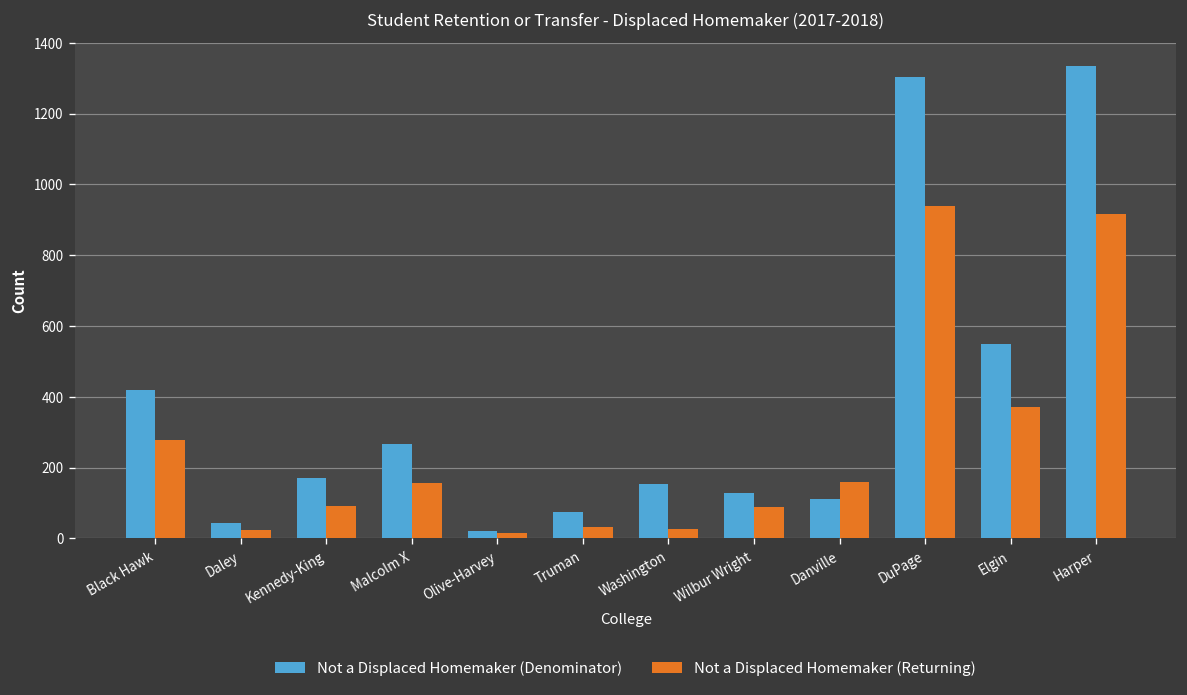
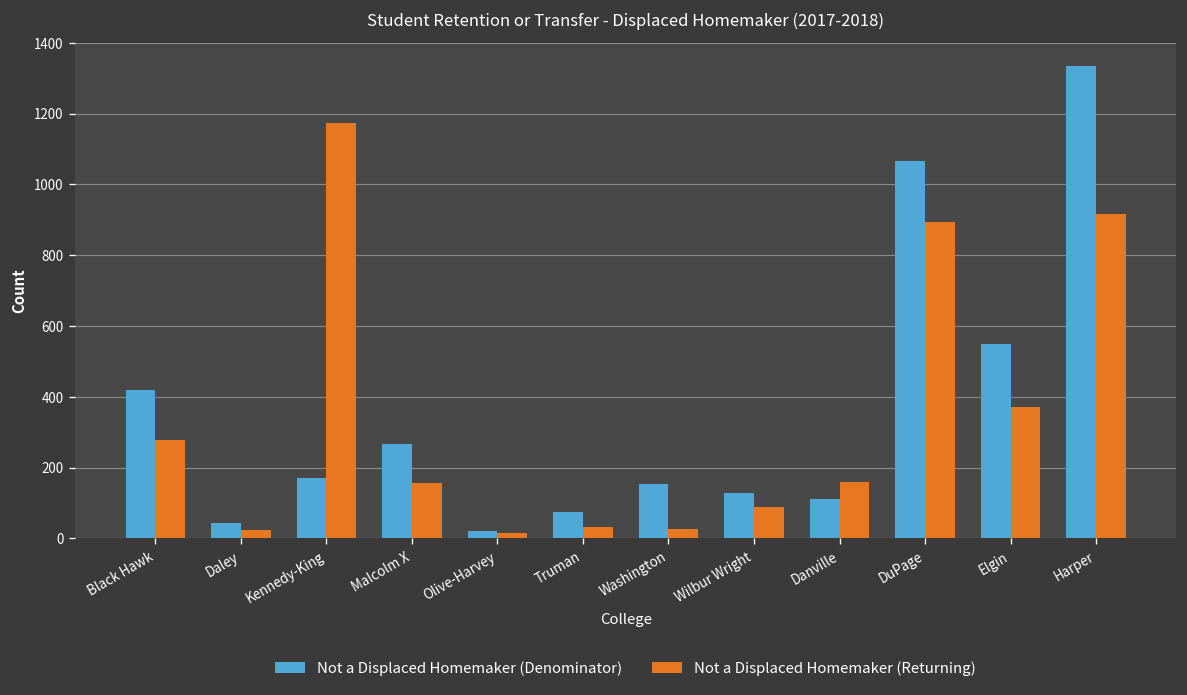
  {
    "Not a Displaced Homemaker (Denominator)": {
      "Black Hawk": 420,
      "Daley": 40,
      "Kennedy-King": 170,
      "Malcolm X": 270,
      "Olive-Harvey": 20,
      "Truman": 70,
      "Washington": 160,
      "Wilbur Wright": 130,
      "Danville": 110,
-     "DuPage": 1310,
+     "DuPage": 1070,
      "Elgin": 550,
      "Harper": 1330
    },
    "Not a Displaced Homemaker (Returning)": {
      "Black Hawk": 280,
      "Daley": 30,
-     "Kennedy-King": 90,
+     "Kennedy-King": 1170,
      "Malcolm X": 160,
      "Olive-Harvey": 20,
      "Truman": 30,
      "Washington": 30,
      "Wilbur Wright": 90,
      "Danville": 160,
-     "DuPage": 940,
+     "DuPage": 890,
      "Elgin": 370,
      "Harper": 920
    }
  }
